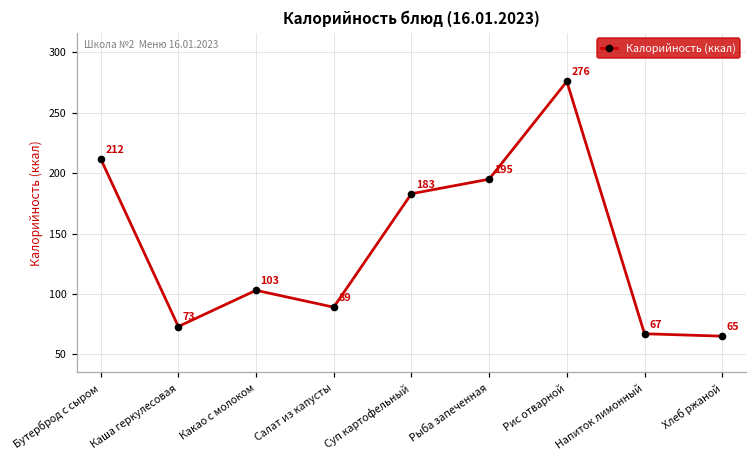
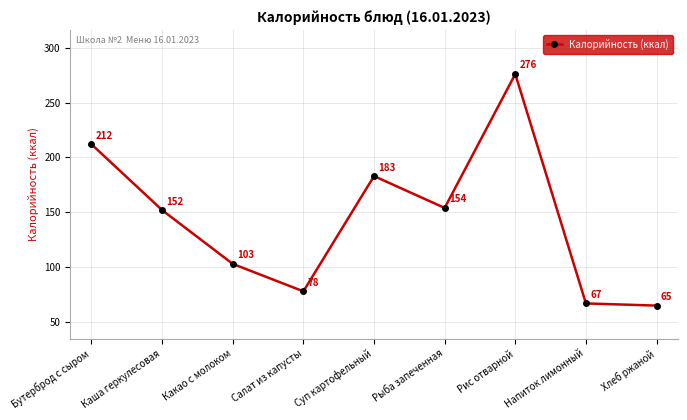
  {
    "Бутерброд с сыром": 212,
-   "Каша геркулесовая": 73,
+   "Каша геркулесовая": 152,
    "Какао с молоком": 103,
-   "Салат из капусты": 89,
+   "Салат из капусты": 78,
    "Суп картофельный": 183,
-   "Рыба запеченная": 195,
+   "Рыба запеченная": 154,
    "Рис отварной": 276,
    "Напиток лимонный": 67,
    "Хлеб ржаной": 65
  }
